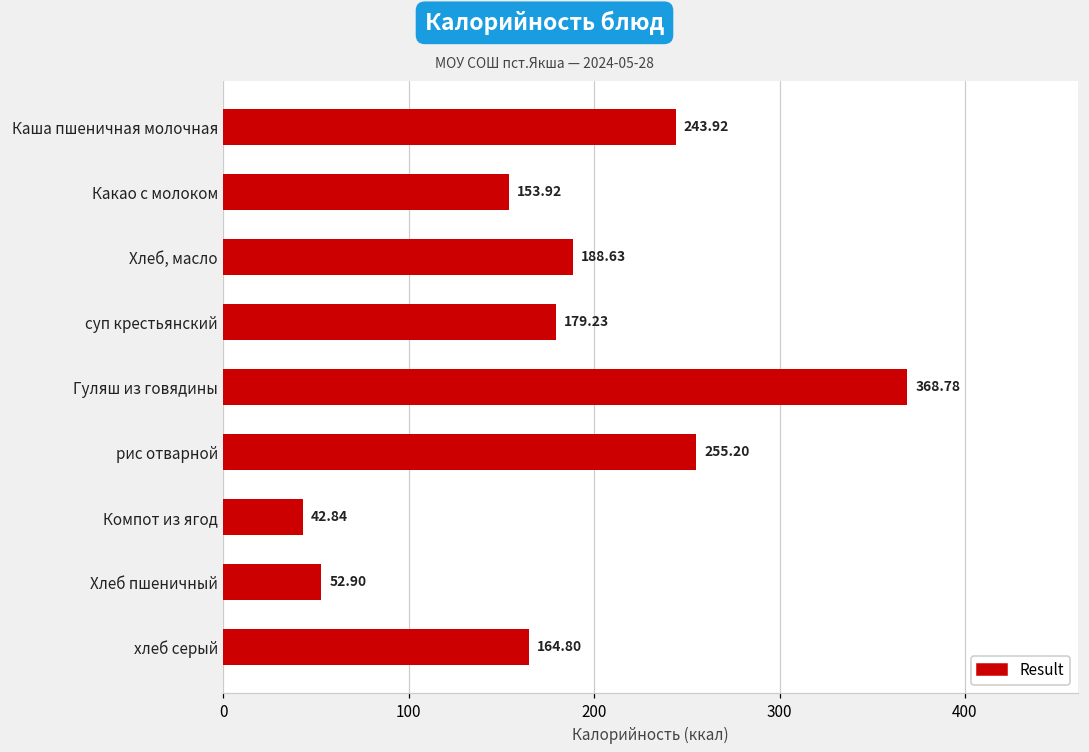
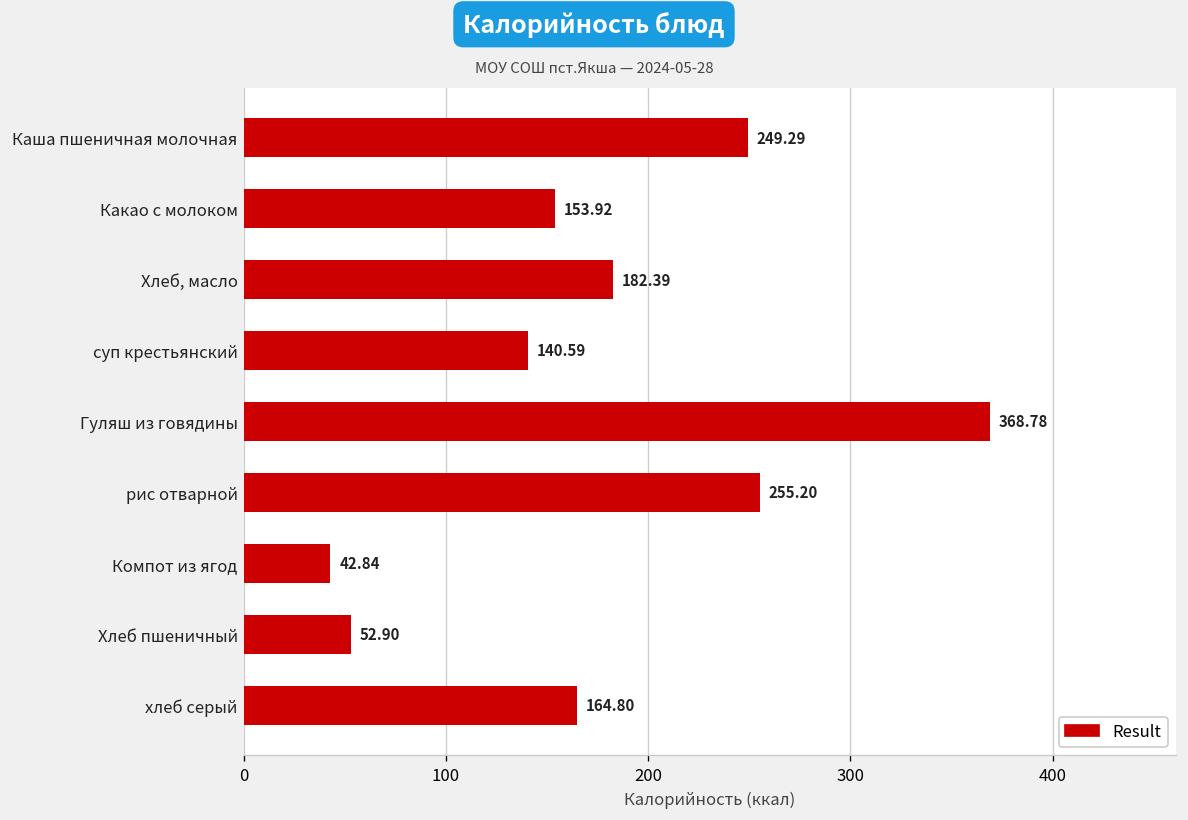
  {
-   "Каша пшеничная молочная": 243.92,
+   "Каша пшеничная молочная": 249.29,
    "Какао с молоком": 153.92,
-   "Хлеб, масло": 188.63,
-   "суп крестьянский": 179.23,
+   "Хлеб, масло": 182.39,
+   "суп крестьянский": 140.59,
    "Гуляш из говядины": 368.78,
    "рис отварной": 255.20,
    "Компот из ягод": 42.84,
    "Хлеб пшеничный": 52.90,
    "хлеб серый": 164.80
  }
